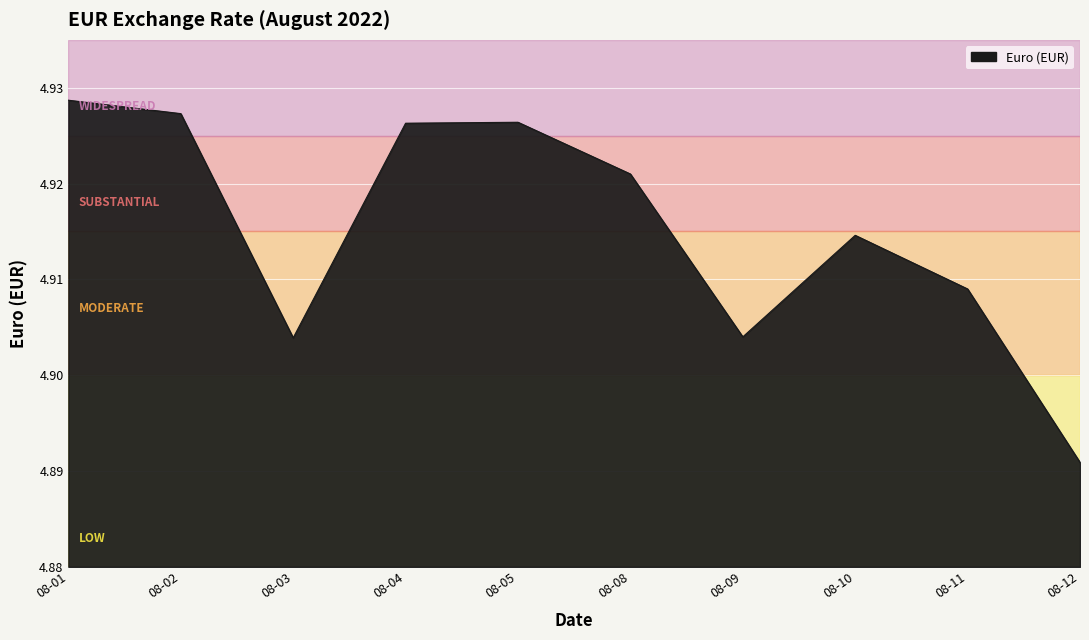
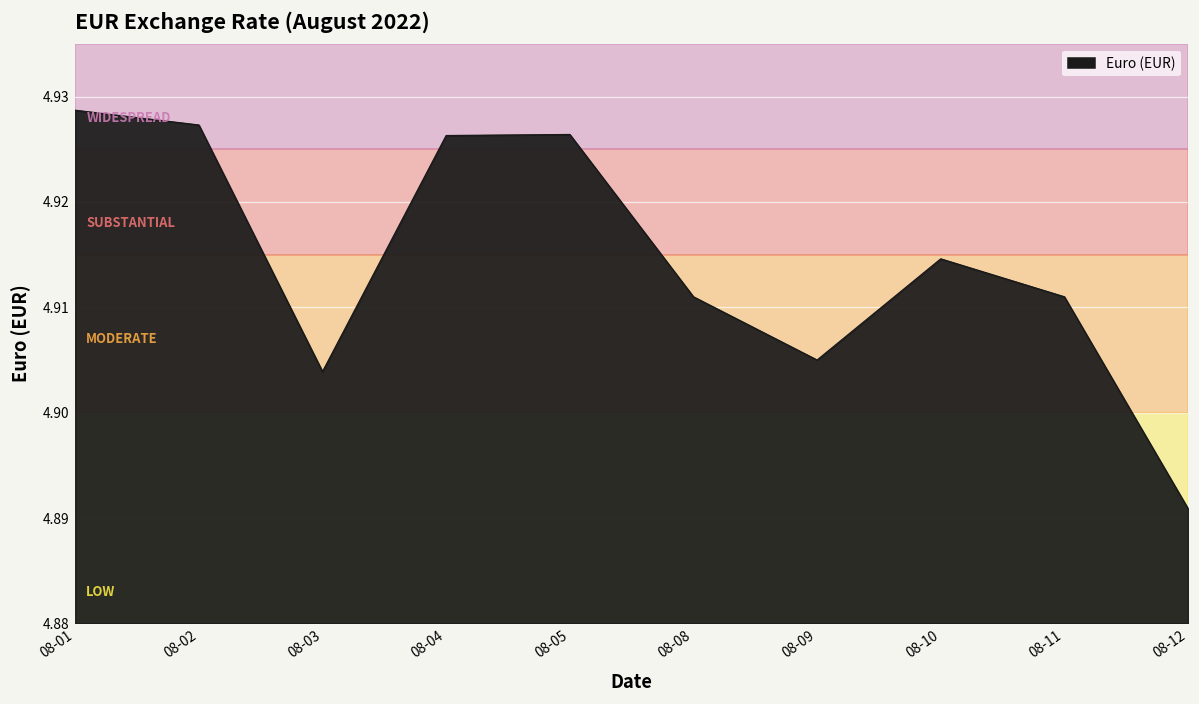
  {
    "08-01": 4.929,
    "08-02": 4.927,
    "08-03": 4.904,
    "08-04": 4.926,
    "08-05": 4.926,
-   "08-08": 4.921,
-   "08-09": 4.904,
+   "08-08": 4.911,
+   "08-09": 4.905,
    "08-10": 4.915,
-   "08-11": 4.909,
+   "08-11": 4.911,
    "08-12": 4.891
  }
